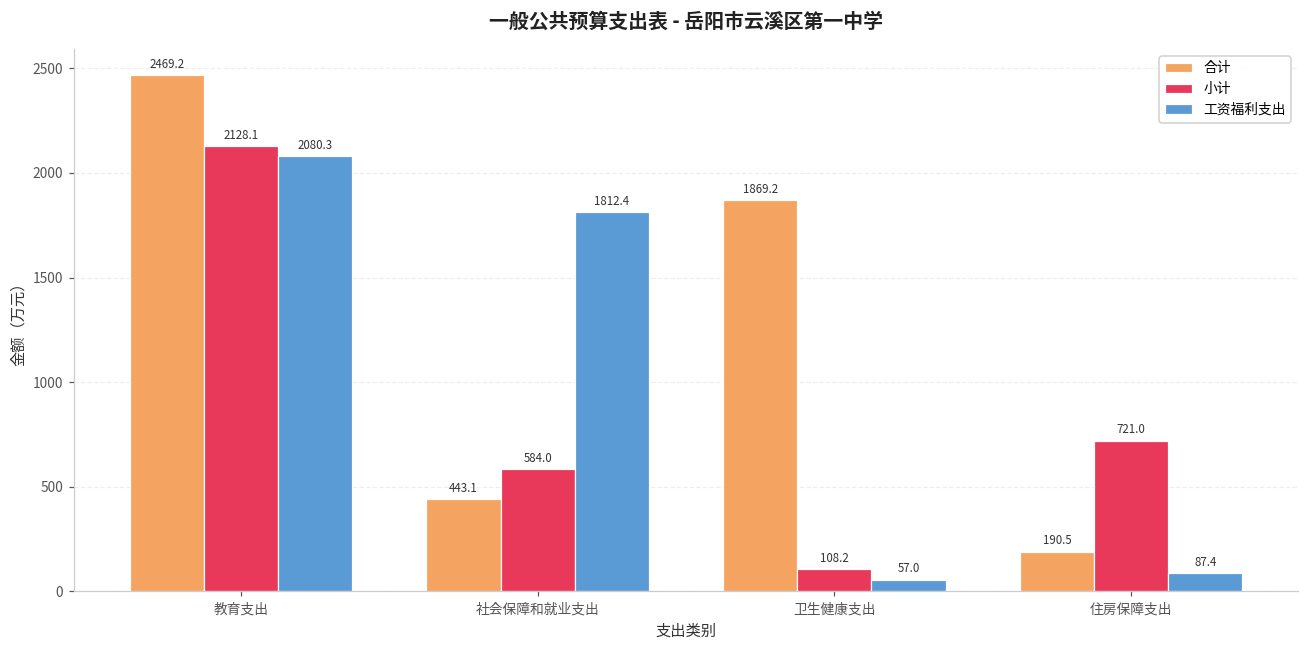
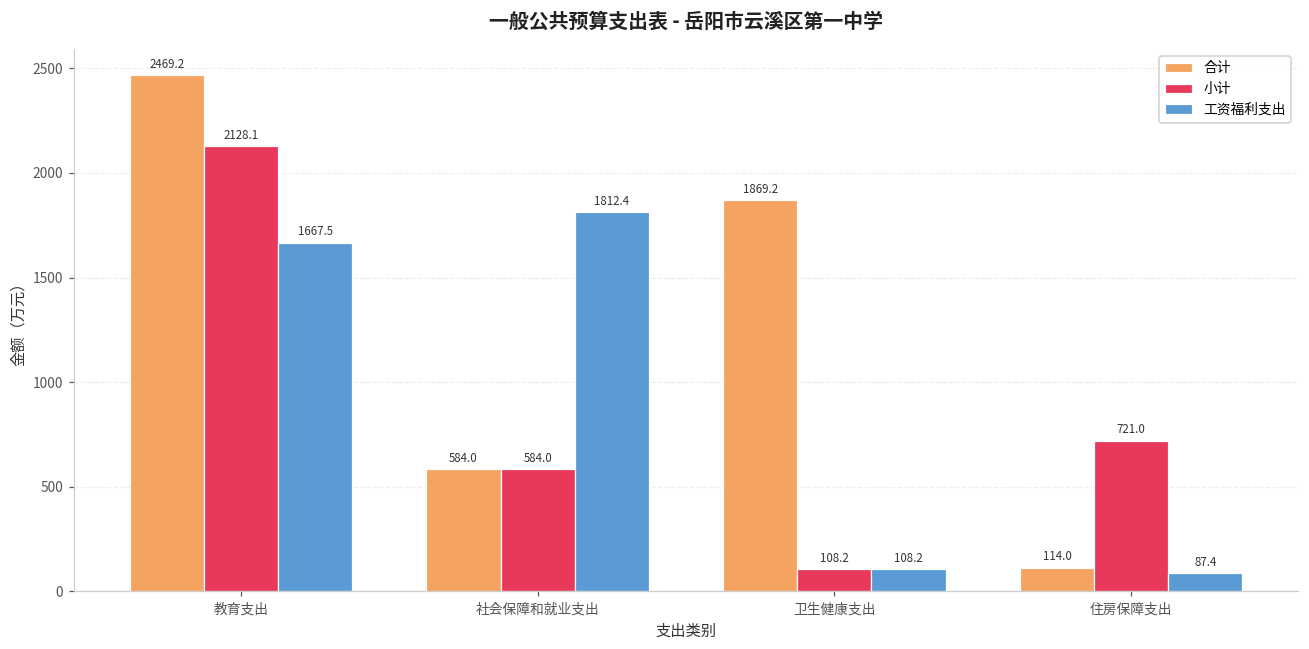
  {
    "合计": {
      "教育支出": 2469.2,
-     "社会保障和就业支出": 443.1,
+     "社会保障和就业支出": 584.0,
      "卫生健康支出": 1869.2,
-     "住房保障支出": 190.5
+     "住房保障支出": 114.0
    },
    "小计": {
      "教育支出": 2128.1,
      "社会保障和就业支出": 584.0,
      "卫生健康支出": 108.2,
      "住房保障支出": 721.0
    },
    "工资福利支出": {
-     "教育支出": 2080.3,
+     "教育支出": 1667.5,
      "社会保障和就业支出": 1812.4,
-     "卫生健康支出": 57.0,
+     "卫生健康支出": 108.2,
      "住房保障支出": 87.4
    }
  }
